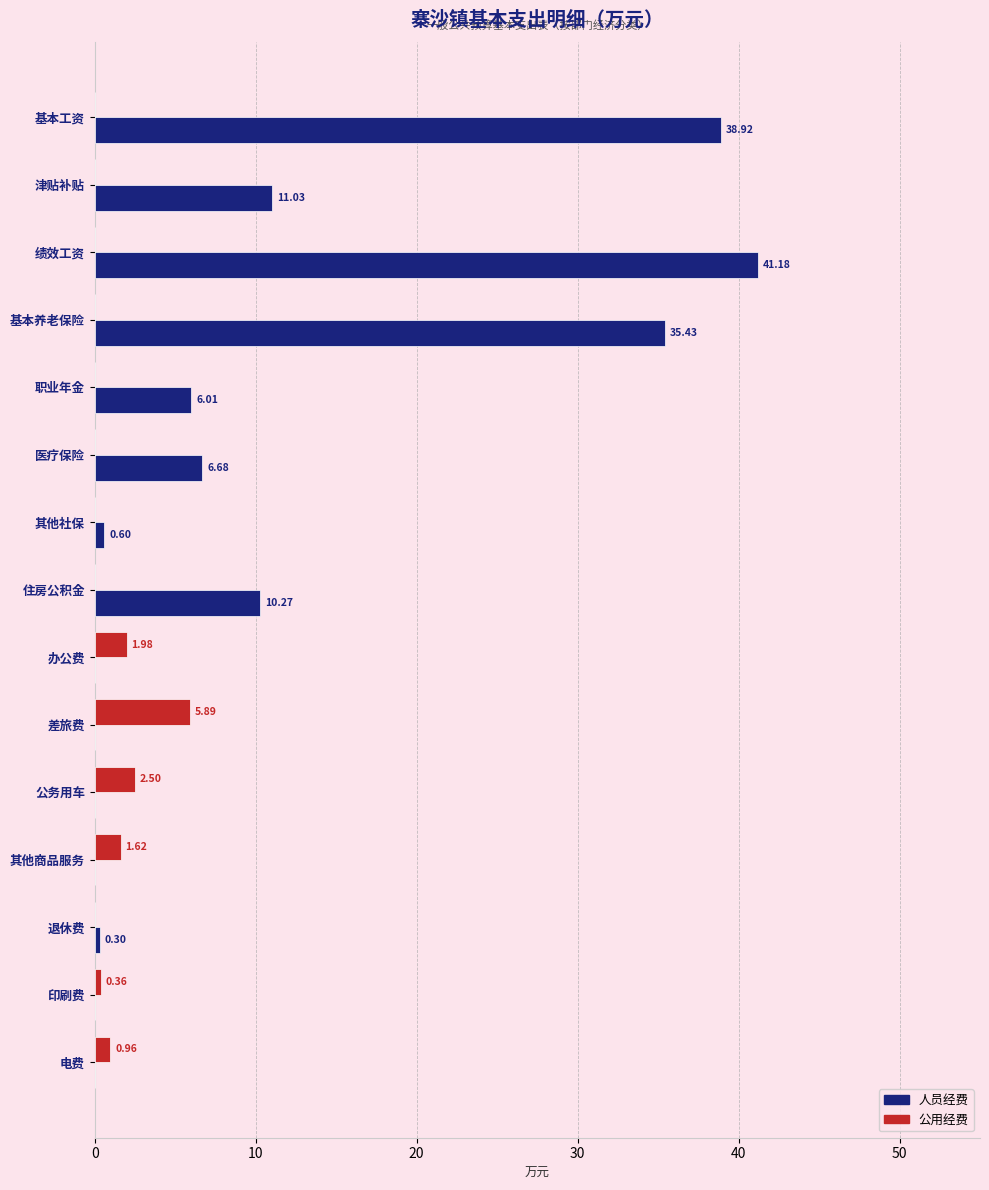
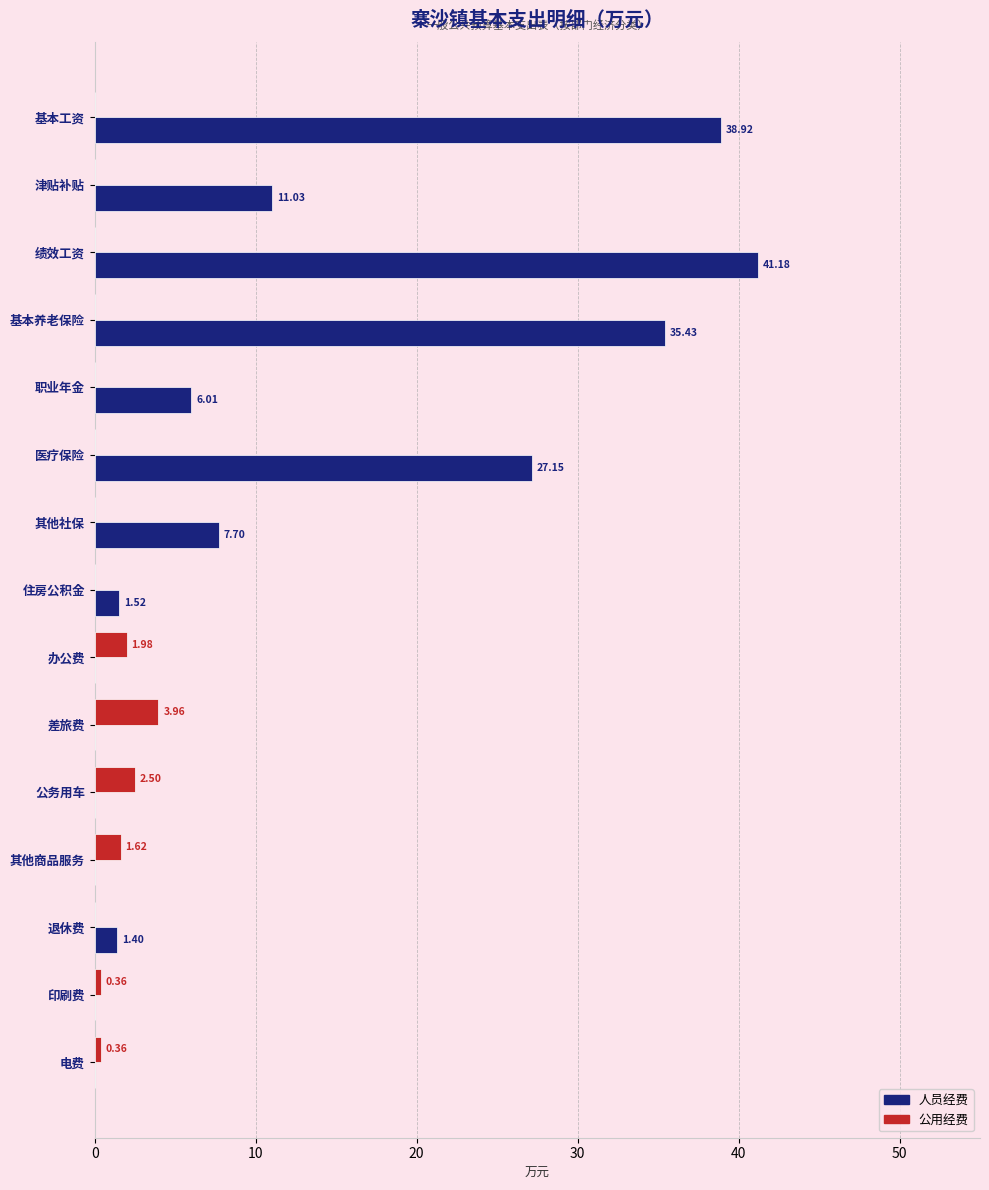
  {
    "人员经费": {
      "基本工资": 38.92,
      "津贴补贴": 11.03,
      "绩效工资": 41.18,
      "基本养老保险": 35.43,
      "职业年金": 6.01,
-     "医疗保险": 6.68,
-     "其他社保": 0.60,
-     "住房公积金": 10.27,
-     "退休费": 0.30
+     "医疗保险": 27.15,
+     "其他社保": 7.70,
+     "住房公积金": 1.52,
+     "退休费": 1.40
    },
    "公用经费": {
      "办公费": 1.98,
-     "差旅费": 5.89,
+     "差旅费": 3.96,
      "公务用车": 2.50,
      "其他商品服务": 1.62,
      "印刷费": 0.36,
-     "电费": 0.96
+     "电费": 0.36
    }
  }
